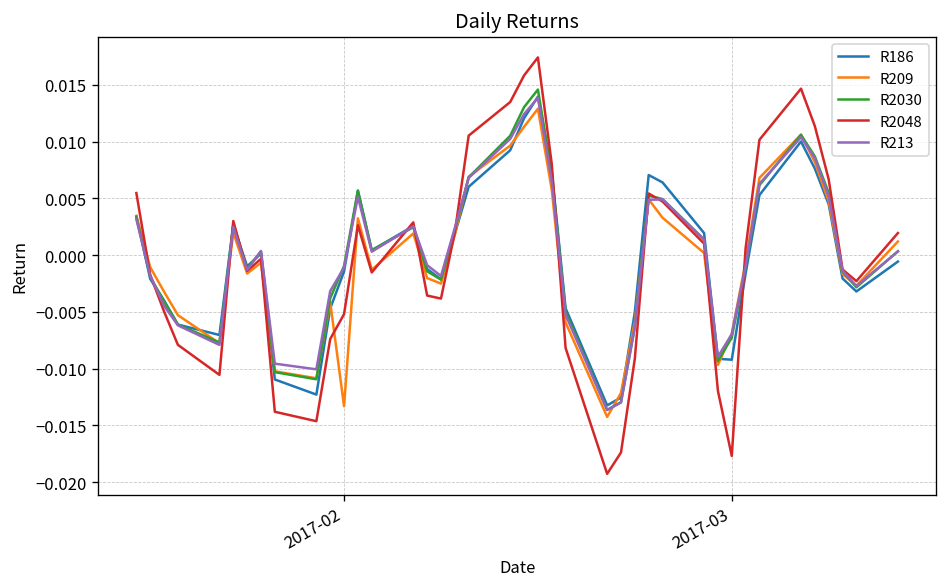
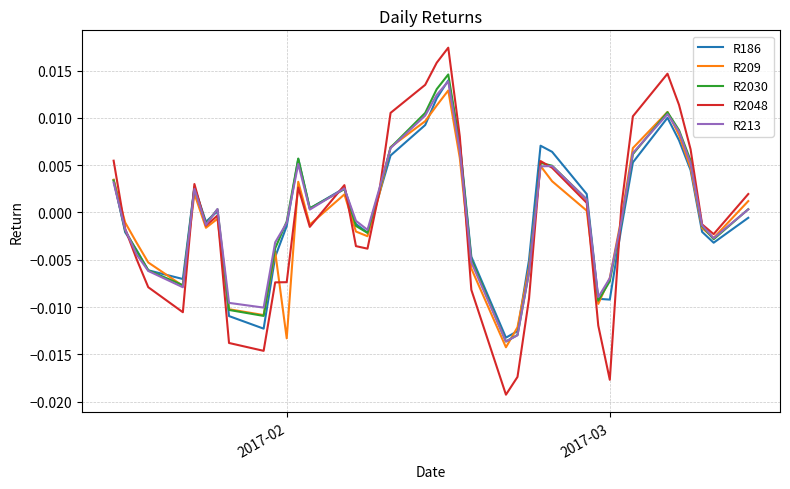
  {
    "R186": {
      "2017-02": -0.001,
      "2017-03": -0.009
    },
    "R209": {
      "2017-02": -0.013
    },
    "R2030": {
      "2017-03": -0.007
    },
    "R2048": {
-     "2017-02": -0.005,
+     "2017-02": -0.007,
      "2017-03": -0.018
    }
  }
